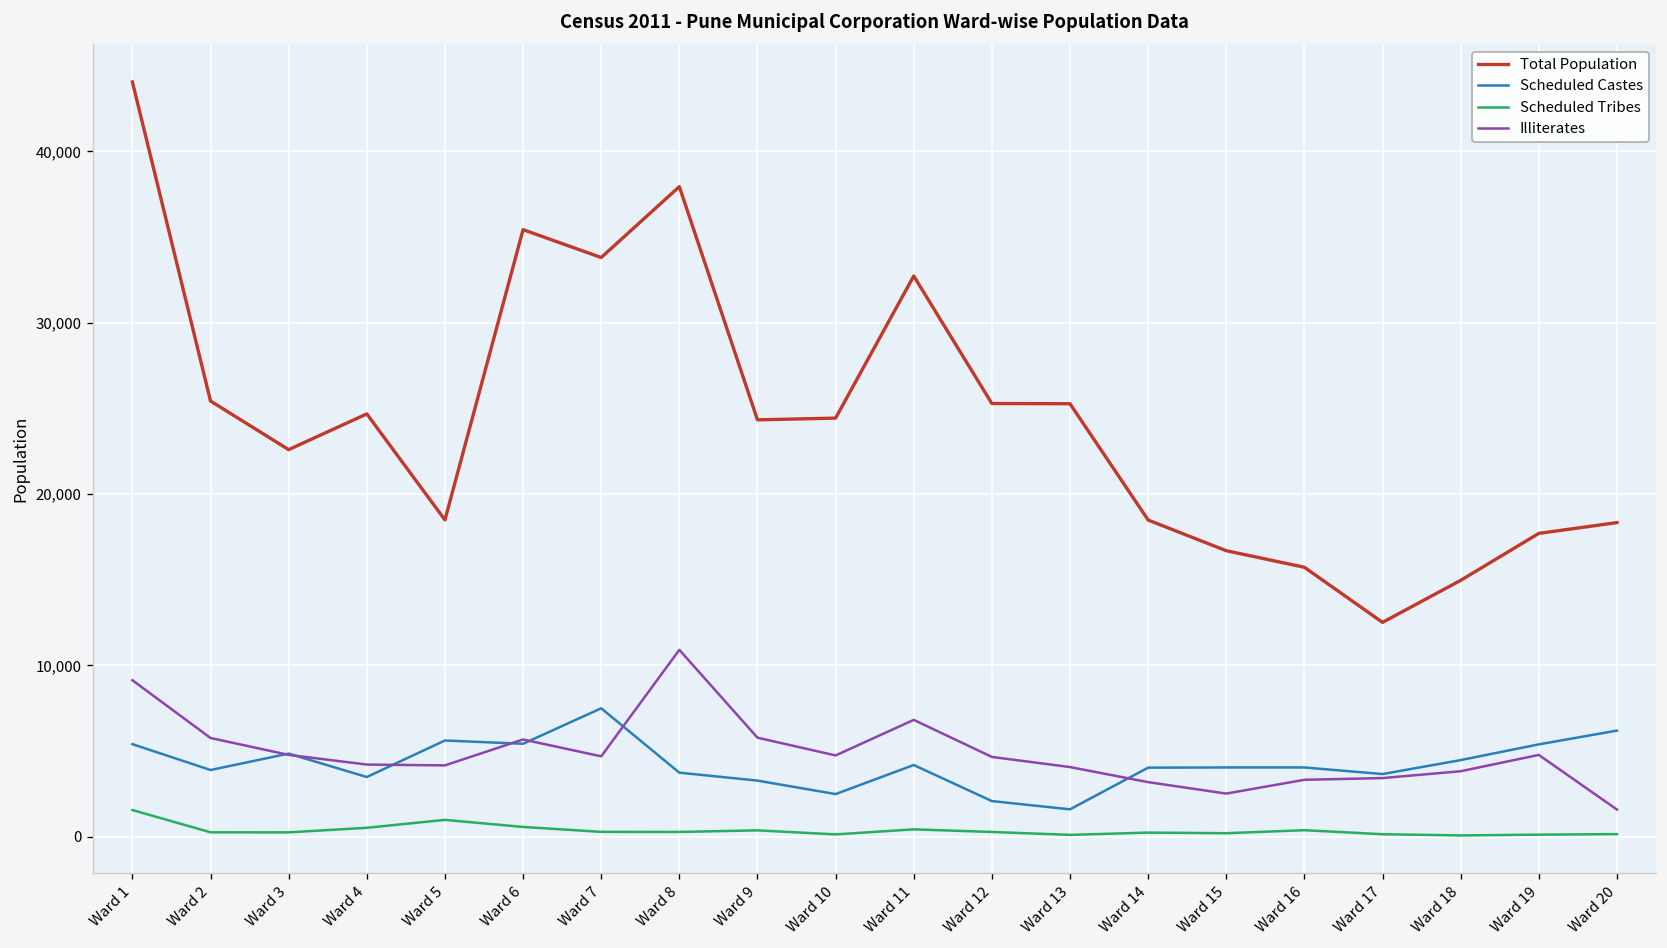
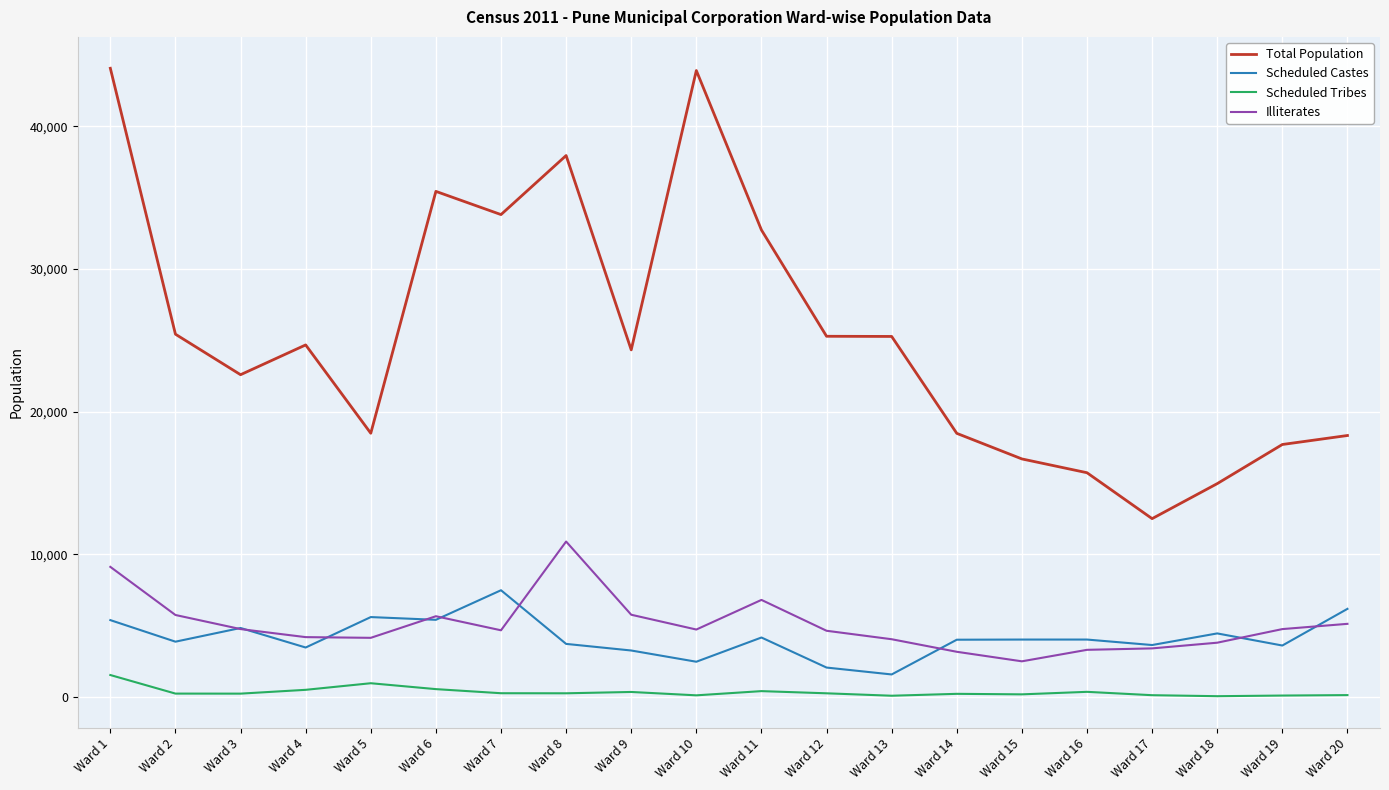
  {
    "Total Population": {
      "Ward 1": "44,100",
      "Ward 2": "25,400",
      "Ward 3": "22,600",
      "Ward 4": "24,700",
      "Ward 5": "18,500",
      "Ward 6": "35,400",
      "Ward 7": "33,800",
      "Ward 8": "37,900",
      "Ward 9": "24,300",
-     "Ward 10": "24,400",
+     "Ward 10": "43,900",
      "Ward 11": "32,700",
      "Ward 12": "25,300",
      "Ward 13": "25,300",
      "Ward 14": "18,500",
      "Ward 15": "16,700",
      "Ward 16": "15,700",
      "Ward 17": "12,500",
      "Ward 18": "15,000",
      "Ward 19": "17,700",
      "Ward 20": "18,300"
    },
    "Scheduled Castes": {
      "Ward 1": "5,400",
      "Ward 2": "3,900",
      "Ward 4": "3,500",
      "Ward 5": "5,600",
      "Ward 6": "5,400",
      "Ward 7": "7,500",
      "Ward 8": "3,700",
      "Ward 9": "3,300",
      "Ward 10": "2,500",
      "Ward 11": "4,200",
      "Ward 12": "2,100",
      "Ward 13": "1,600",
      "Ward 14": "4,000",
      "Ward 15": "4,000",
      "Ward 16": "4,000",
      "Ward 17": "3,700",
      "Ward 18": "4,500",
-     "Ward 19": "5,400",
+     "Ward 19": "3,600",
      "Ward 20": "6,200"
    },
    "Scheduled Tribes": {
      "Ward 1": "1,600",
      "Ward 2": "300",
      "Ward 3": "200",
      "Ward 4": "500",
      "Ward 5": "1,000",
      "Ward 6": "600",
      "Ward 7": "300",
      "Ward 8": "300",
      "Ward 9": "400",
      "Ward 10": "100",
      "Ward 11": "400",
      "Ward 12": "300",
      "Ward 13": "100",
      "Ward 14": "200",
      "Ward 15": "200",
      "Ward 16": "400",
      "Ward 17": "100",
      "Ward 18": "100",
      "Ward 19": "100",
      "Ward 20": "100"
    },
    "Illiterates": {
      "Ward 1": "9,100",
      "Ward 2": "5,800",
      "Ward 4": "4,200",
      "Ward 5": "4,200",
      "Ward 6": "5,700",
      "Ward 7": "4,700",
      "Ward 8": "10,900",
      "Ward 9": "5,800",
      "Ward 10": "4,700",
      "Ward 11": "6,800",
      "Ward 12": "4,700",
      "Ward 13": "4,100",
      "Ward 14": "3,200",
      "Ward 15": "2,500",
      "Ward 16": "3,300",
      "Ward 17": "3,400",
      "Ward 18": "3,800",
      "Ward 19": "4,800",
-     "Ward 20": "1,600"
+     "Ward 20": "5,100"
    }
  }
